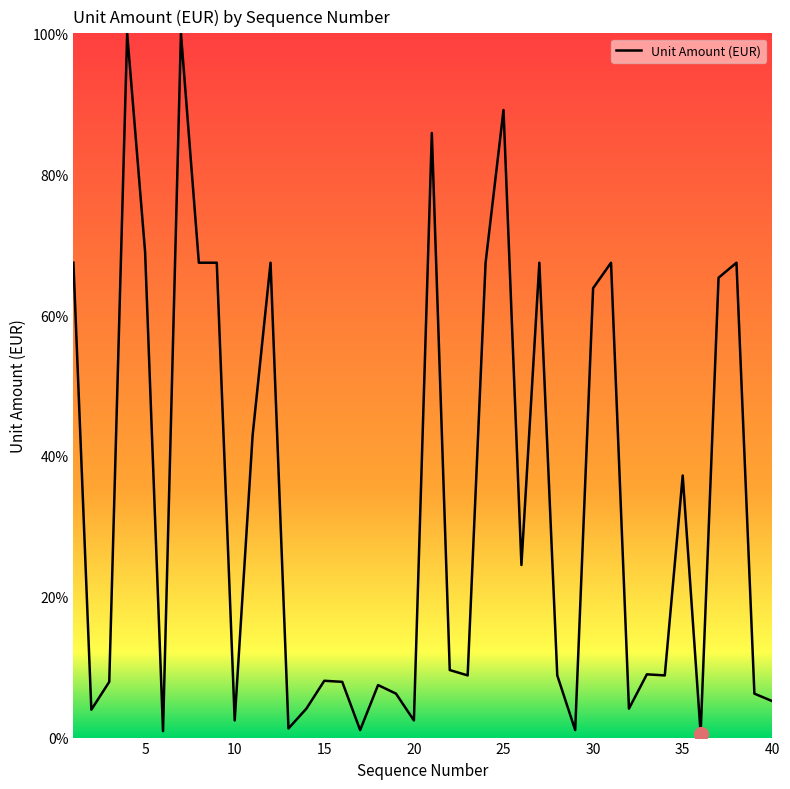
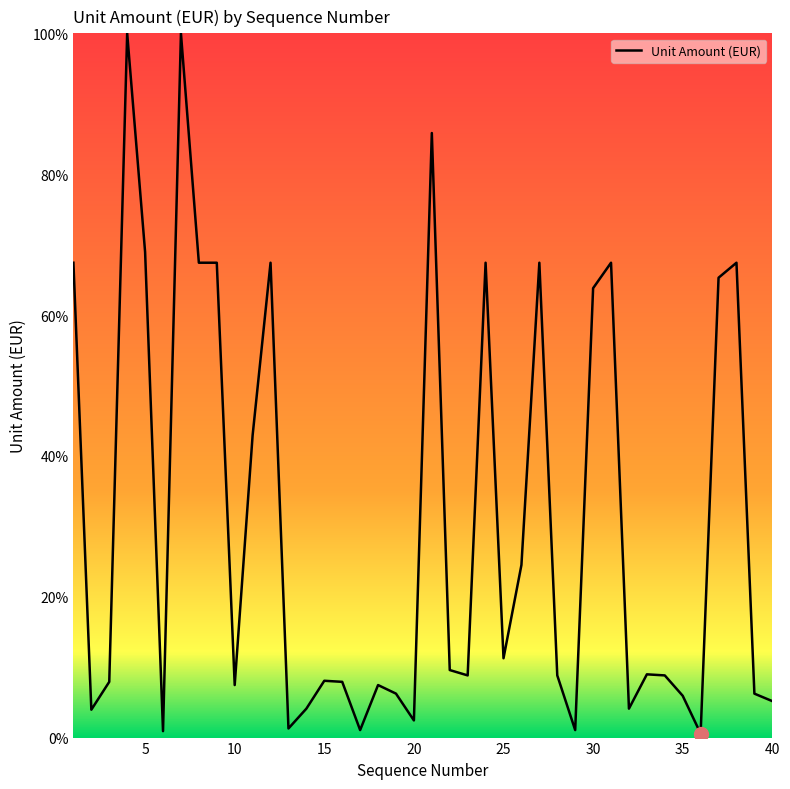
  {
    "Unit Amount (EUR)": {
      "5": "69%",
-     "10": "2%",
+     "10": "7%",
      "15": "8%",
      "20": "2%",
-     "25": "89%",
+     "25": "11%",
      "30": "64%",
-     "35": "37%",
+     "35": "6%",
      "40": "5%"
    }
  }
